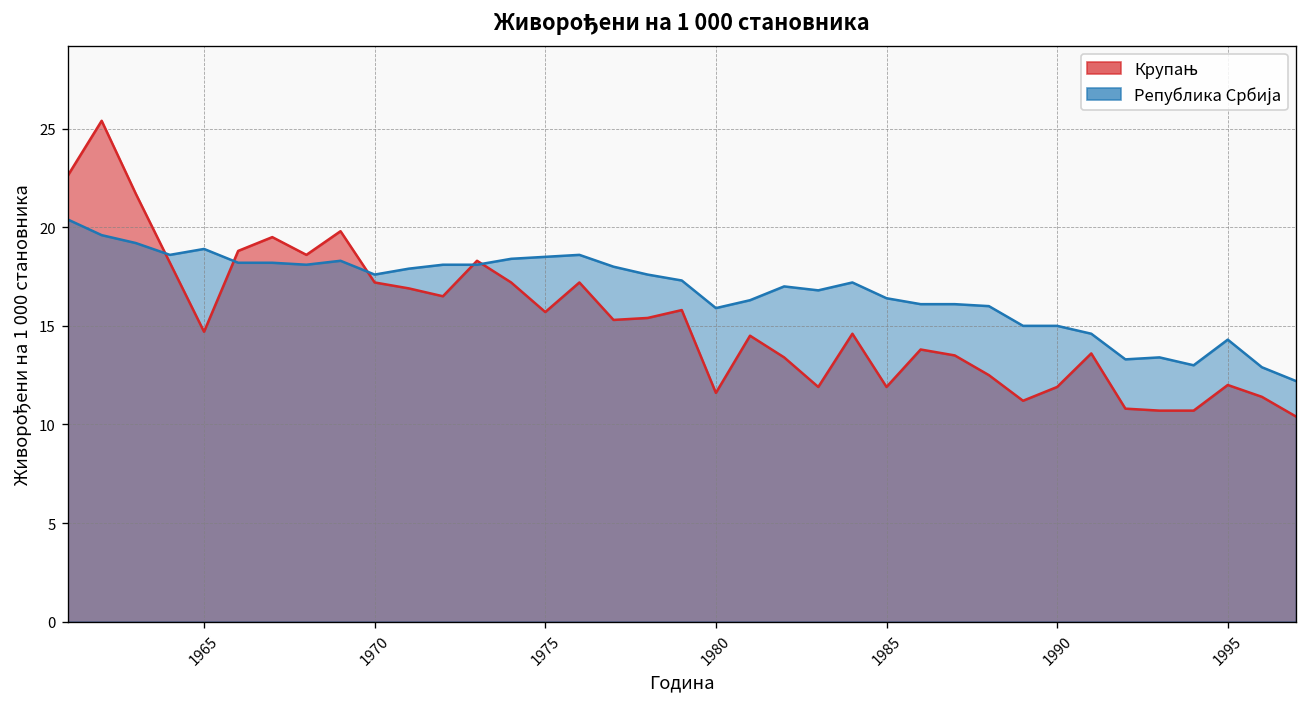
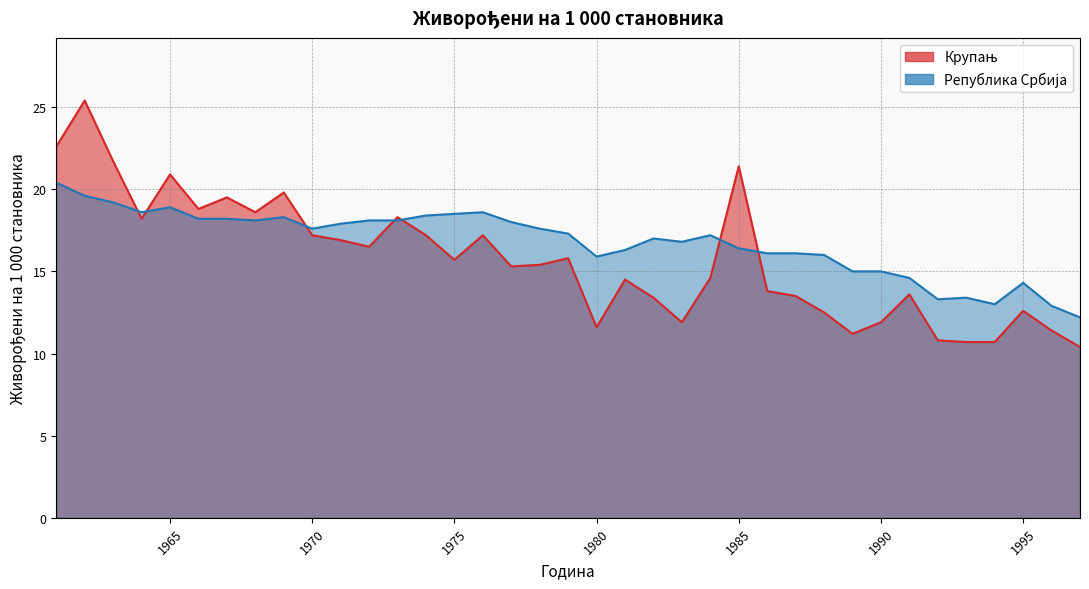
  {
    "Крупањ": {
-     "1965": 14.7,
+     "1965": 20.9,
      "1970": 17.2,
      "1975": 15.7,
      "1980": 11.6,
-     "1985": 11.9,
+     "1985": 21.4,
      "1990": 11.9,
-     "1995": 12.0
+     "1995": 12.6
    },
    "Република Србија": {
      "1965": 18.9,
      "1970": 17.6,
      "1975": 18.5,
      "1980": 15.9,
      "1985": 16.4,
      "1990": 15.0,
      "1995": 14.3
    }
  }
